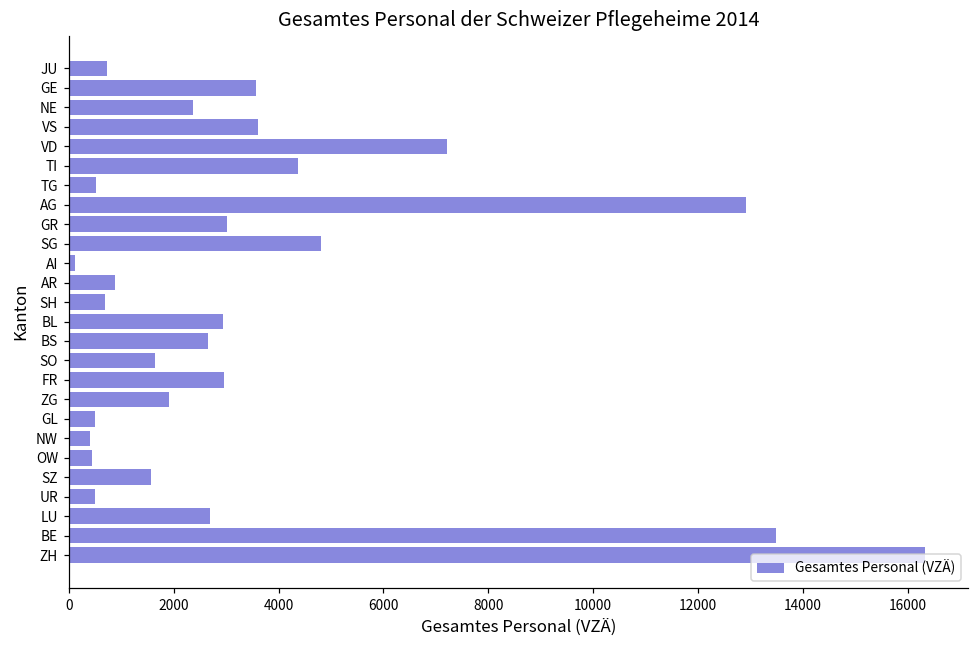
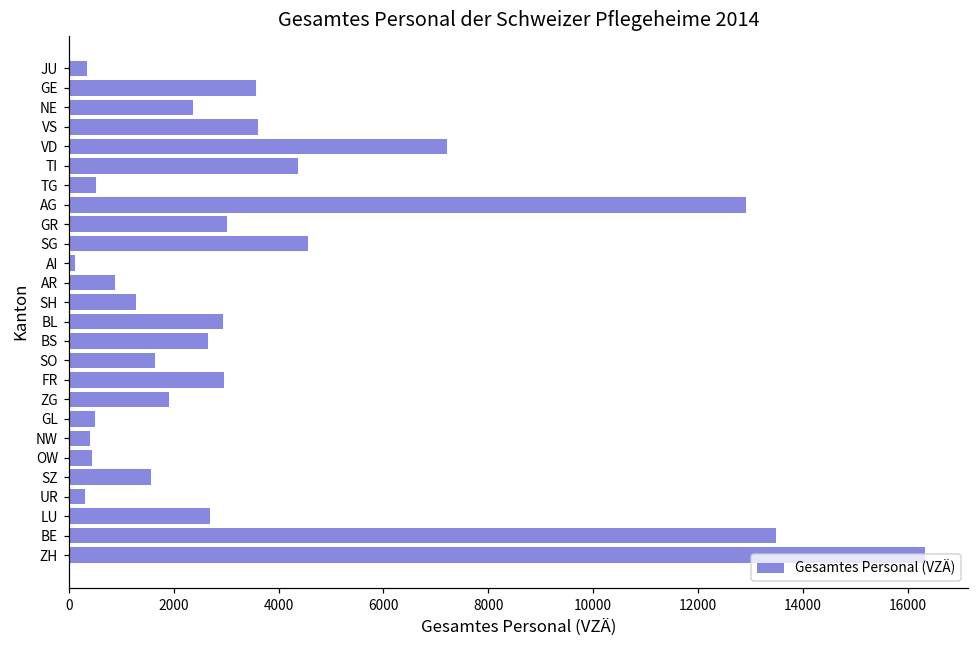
  {
-   "JU": 700,
+   "JU": 300,
    "GE": 3600,
    "NE": 2400,
    "VS": 3600,
    "VD": 7200,
    "TI": 4400,
    "TG": 500,
    "AG": 12900,
    "GR": 3000,
-   "SG": 4800,
+   "SG": 4600,
    "AI": 100,
    "AR": 900,
-   "SH": 700,
+   "SH": 1300,
    "BL": 2900,
    "BS": 2700,
    "SO": 1700,
    "FR": 3000,
    "ZG": 1900,
    "GL": 500,
    "NW": 400,
    "OW": 400,
    "SZ": 1600,
-   "UR": 500,
+   "UR": 300,
    "LU": 2700,
    "BE": 13500,
    "ZH": 16300
  }
